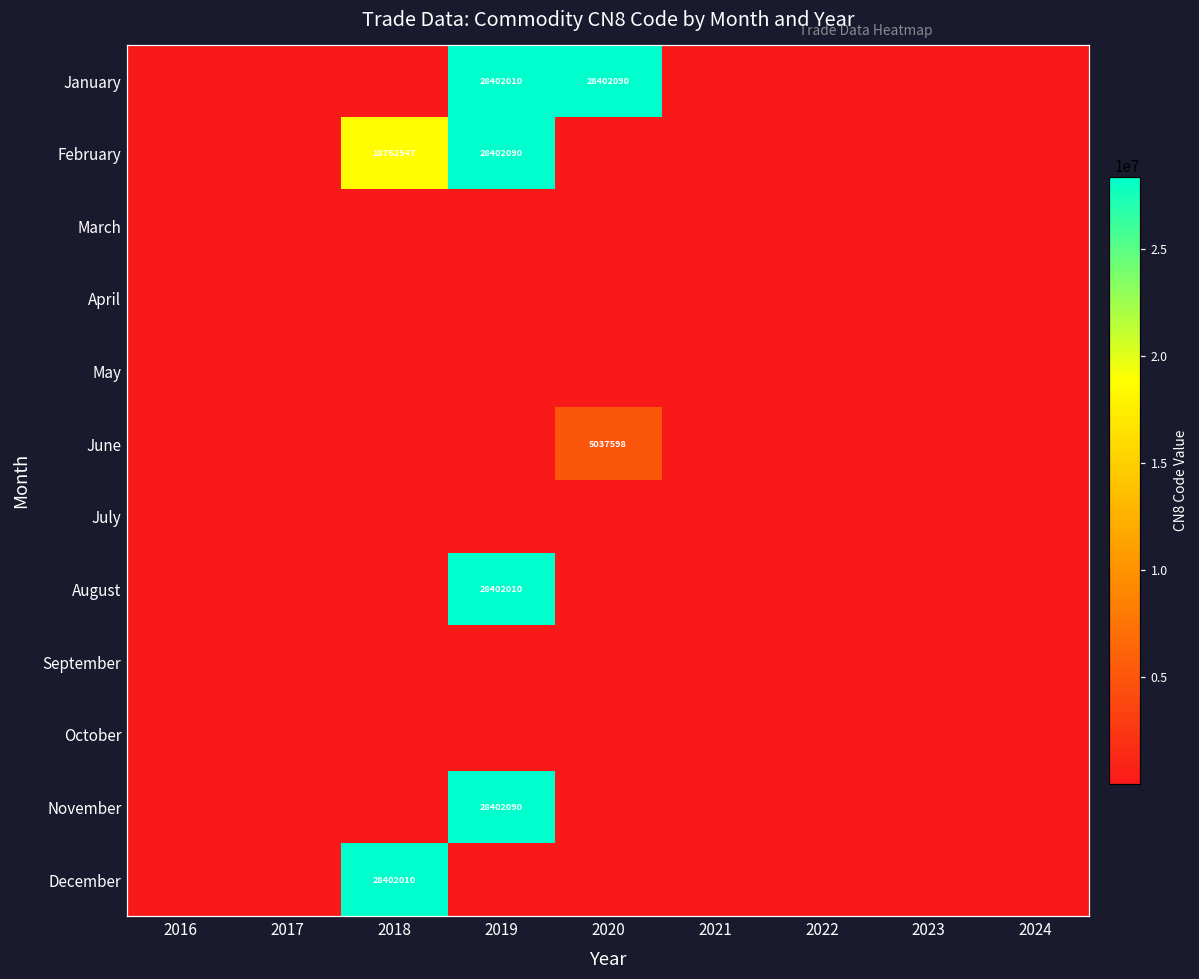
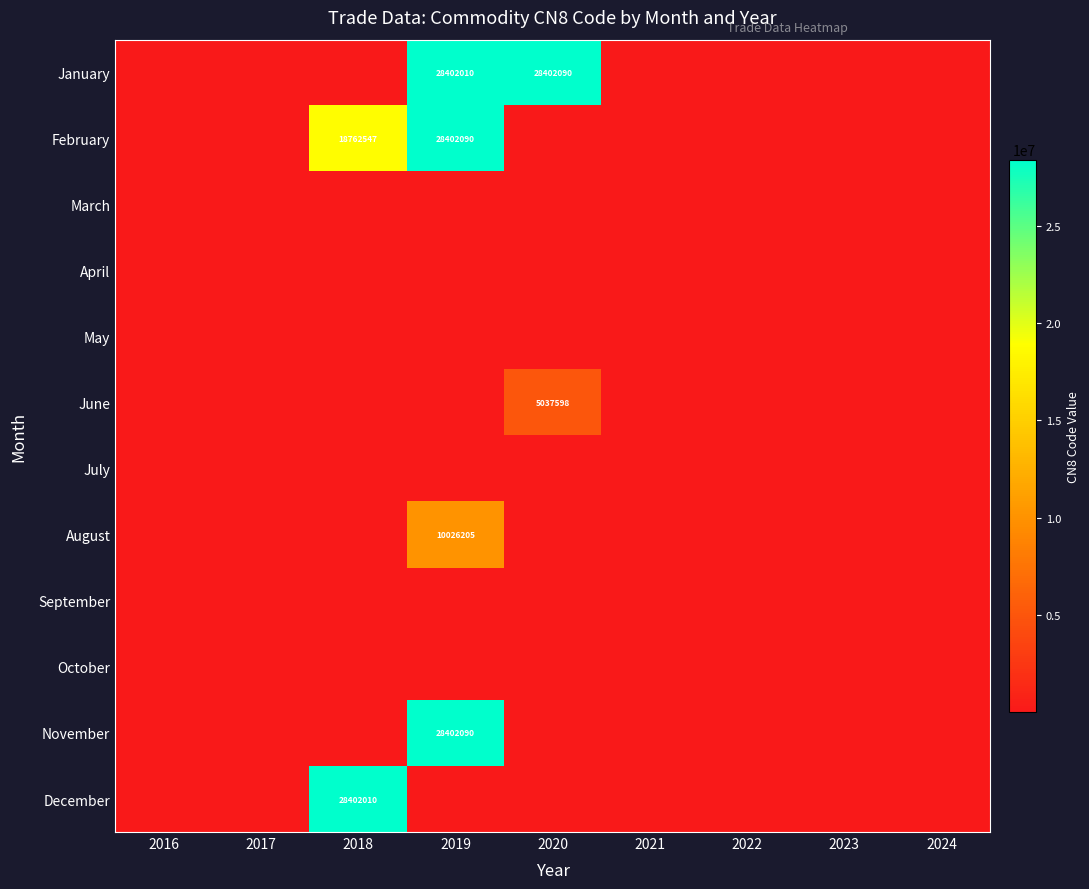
  {
    "January": {
      "2019": 28402010,
      "2020": 28402090
    },
    "February": {
      "2018": 18762547,
      "2019": 28402090
    },
    "June": {
      "2020": 5037598
    },
    "August": {
-     "2019": 28402010
+     "2019": 10026205
    },
    "November": {
      "2019": 28402090
    },
    "December": {
      "2018": 28402010
    }
  }
